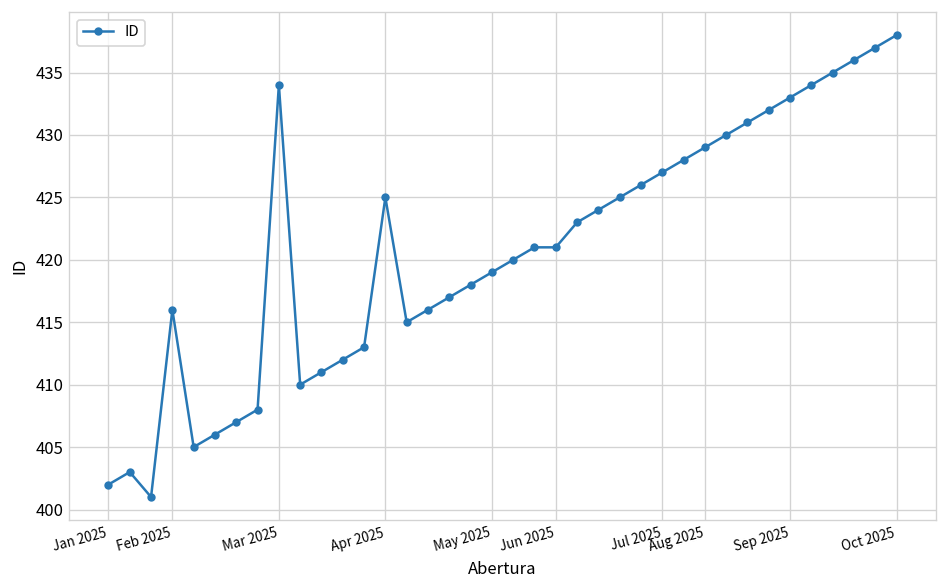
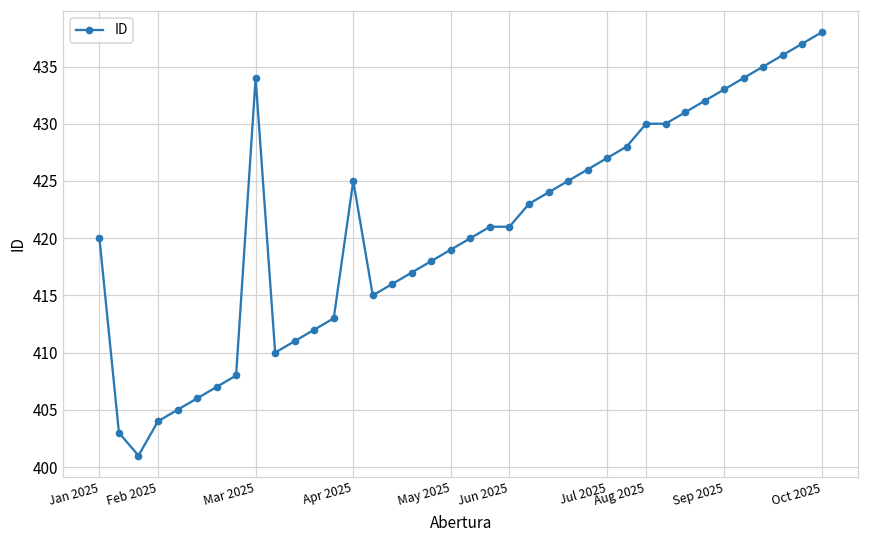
  {
-   "Jan 2025": 402,
-   "Feb 2025": 416,
+   "Jan 2025": 420,
+   "Feb 2025": 404,
    "Mar 2025": 434,
    "Apr 2025": 425,
    "May 2025": 419,
    "Jun 2025": 421,
    "Jul 2025": 427,
-   "Aug 2025": 429,
+   "Aug 2025": 430,
    "Sep 2025": 433,
    "Oct 2025": 438
  }
